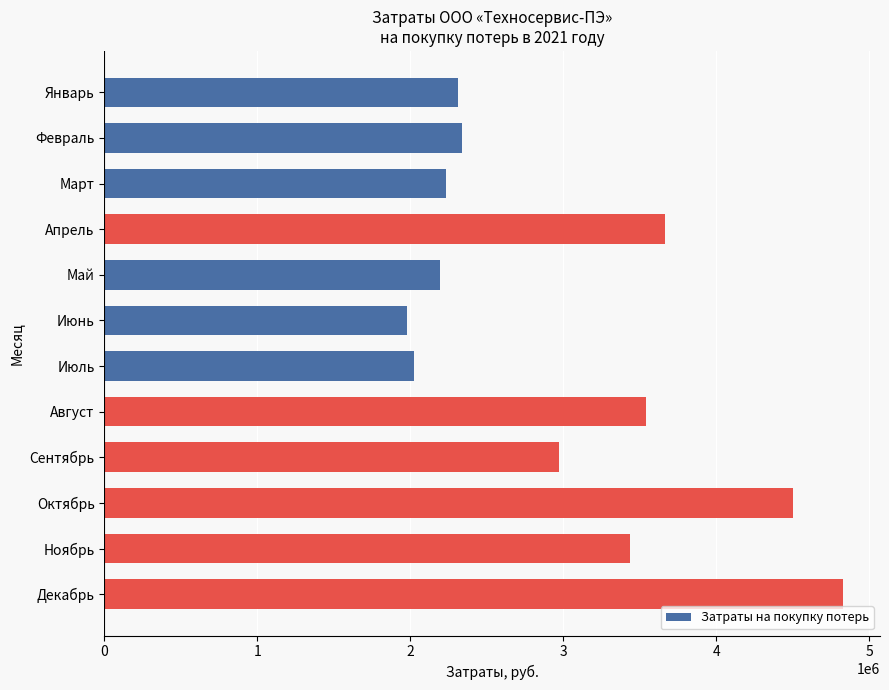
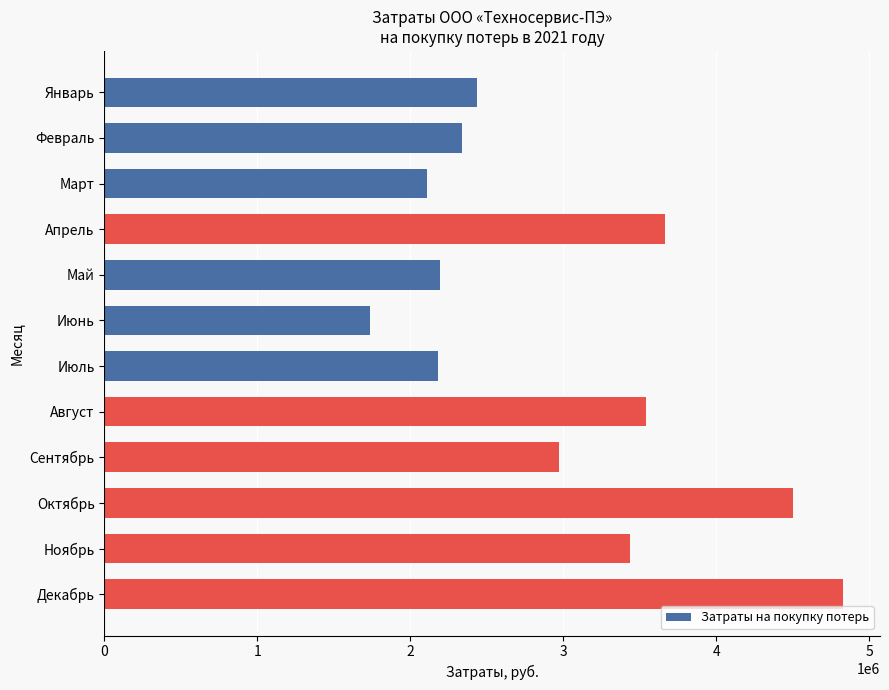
  {
-   "Январь": 2310000,
+   "Январь": 2430000,
    "Февраль": 2340000,
-   "Март": 2230000,
+   "Март": 2110000,
    "Апрель": 3670000,
    "Май": 2200000,
-   "Июнь": 1980000,
-   "Июль": 2030000,
+   "Июнь": 1740000,
+   "Июль": 2180000,
    "Август": 3540000,
    "Сентябрь": 2970000,
    "Октябрь": 4500000,
    "Ноябрь": 3430000,
    "Декабрь": 4830000
  }
